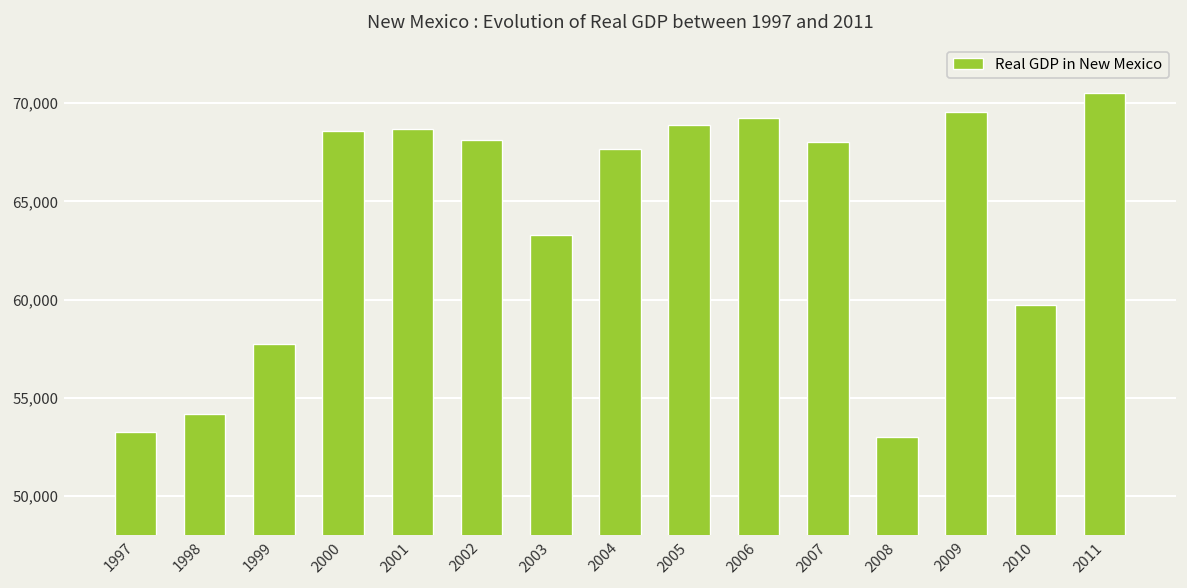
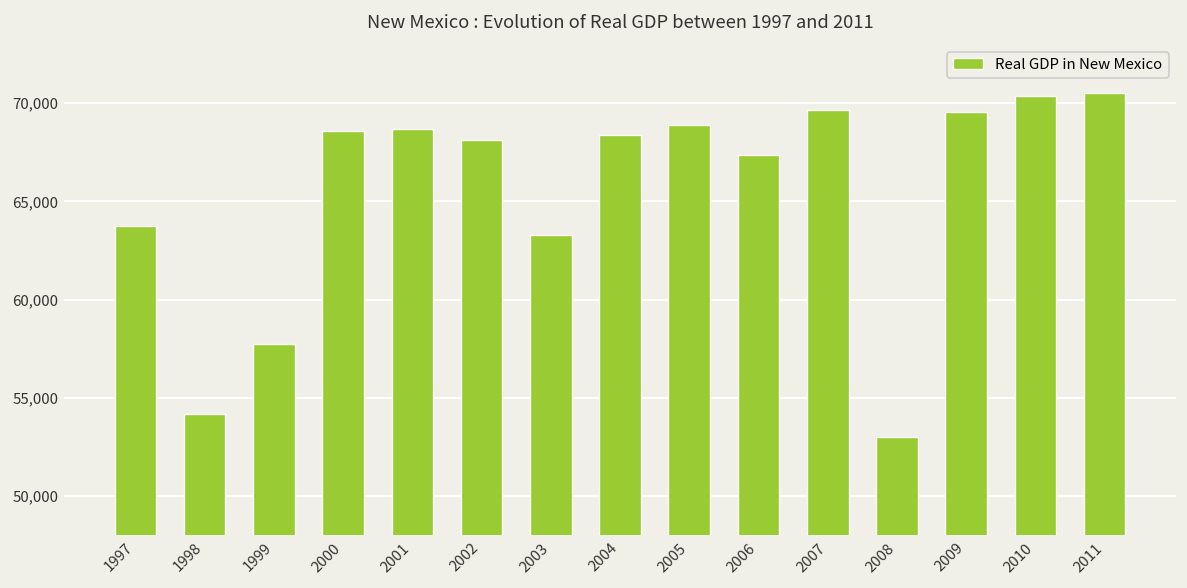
  {
-   "1997": "53,200",
+   "1997": "63,700",
    "1998": "54,200",
    "1999": "57,700",
    "2000": "68,600",
    "2001": "68,700",
    "2002": "68,100",
    "2003": "63,300",
-   "2004": "67,700",
+   "2004": "68,400",
    "2005": "68,900",
-   "2006": "69,200",
-   "2007": "68,000",
+   "2006": "67,400",
+   "2007": "69,700",
    "2008": "53,000",
    "2009": "69,600",
-   "2010": "59,700",
+   "2010": "70,400",
    "2011": "70,500"
  }
